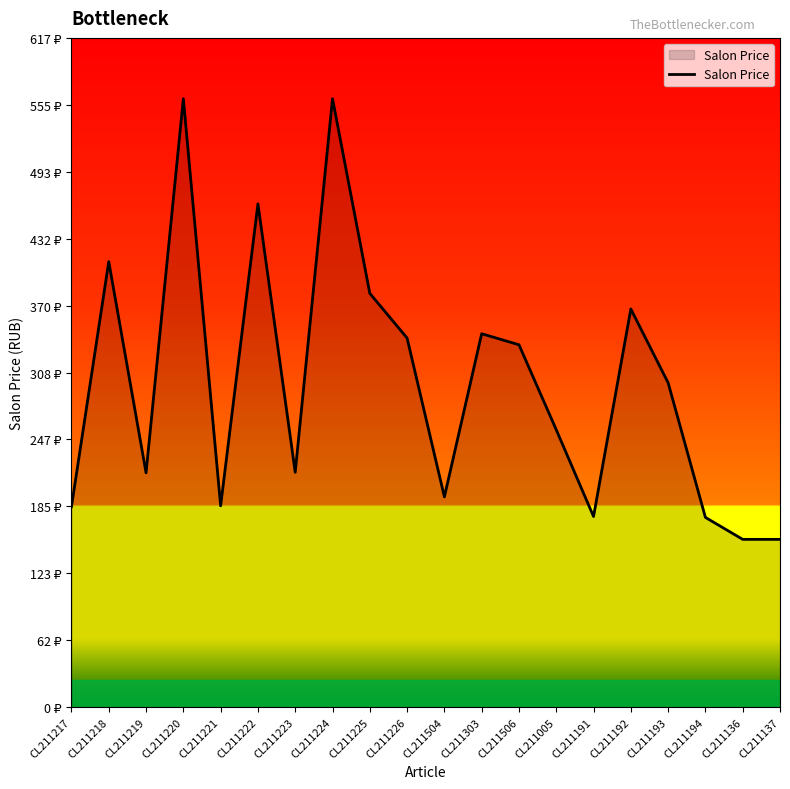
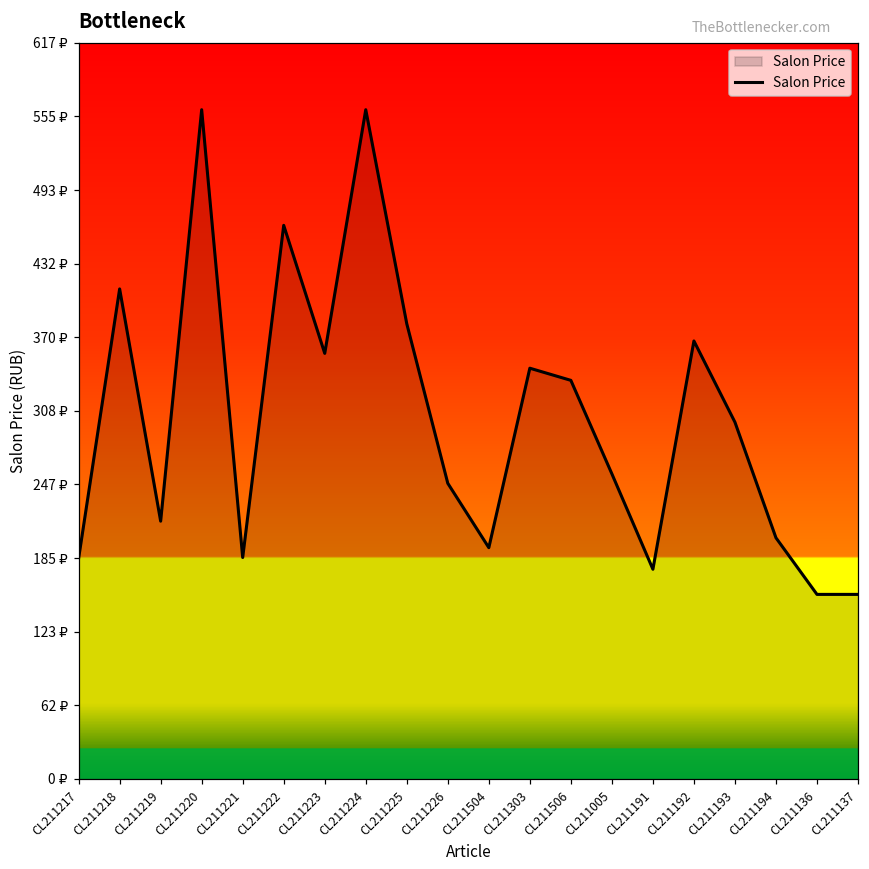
  {
    "CL211217": "185 ₽",
    "CL211218": "411 ₽",
    "CL211219": "216 ₽",
    "CL211220": "561 ₽",
    "CL211221": "186 ₽",
    "CL211222": "464 ₽",
-   "CL211223": "216 ₽",
+   "CL211223": "357 ₽",
    "CL211224": "561 ₽",
    "CL211225": "381 ₽",
-   "CL211226": "340 ₽",
+   "CL211226": "248 ₽",
    "CL211504": "194 ₽",
    "CL211303": "344 ₽",
    "CL211506": "334 ₽",
    "CL211005": "256 ₽",
    "CL211191": "176 ₽",
    "CL211192": "367 ₽",
    "CL211193": "299 ₽",
-   "CL211194": "175 ₽",
+   "CL211194": "202 ₽",
    "CL211136": "155 ₽",
    "CL211137": "155 ₽"
  }
